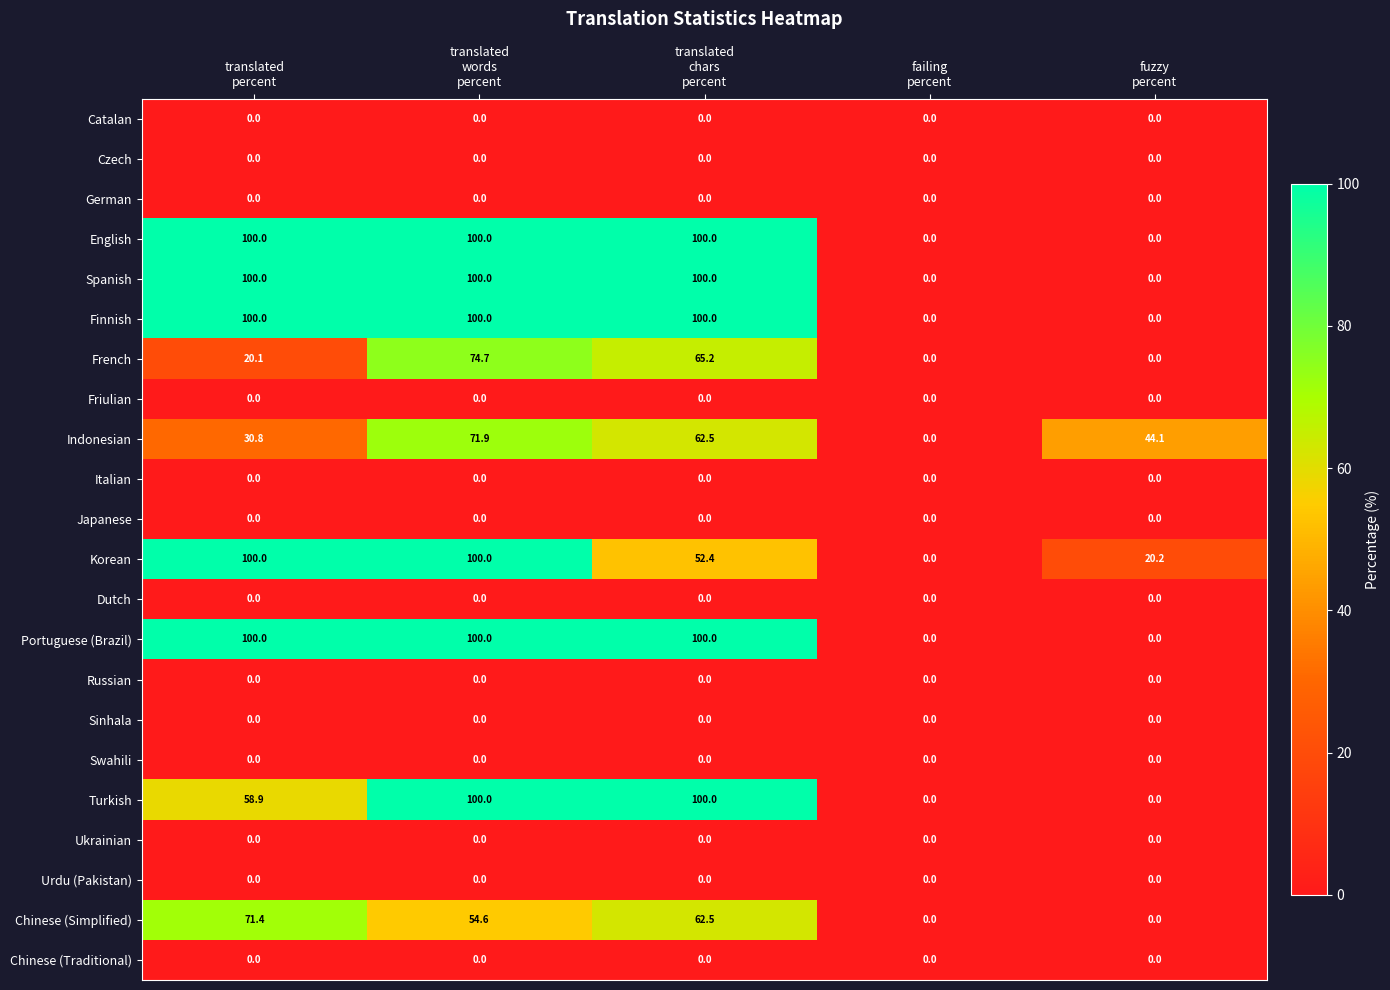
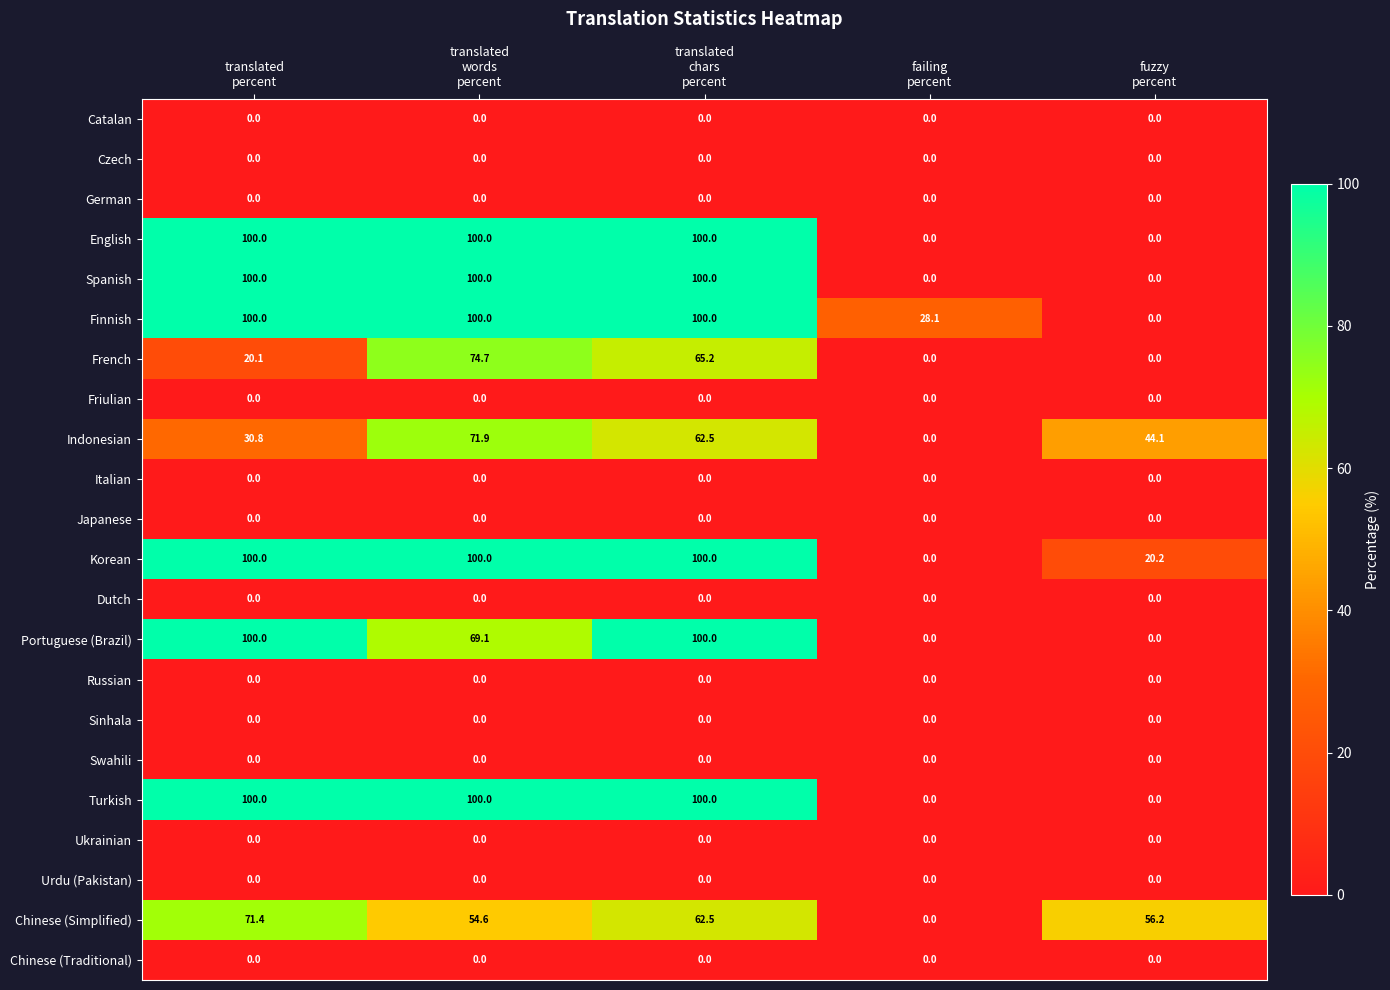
  {
    "Catalan": {
      "translated percent": 0.0,
      "translated words percent": 0.0,
      "translated chars percent": 0.0,
      "failing percent": 0.0,
      "fuzzy percent": 0.0
    },
    "Czech": {
      "translated percent": 0.0,
      "translated words percent": 0.0,
      "translated chars percent": 0.0,
      "failing percent": 0.0,
      "fuzzy percent": 0.0
    },
    "German": {
      "translated percent": 0.0,
      "translated words percent": 0.0,
      "translated chars percent": 0.0,
      "failing percent": 0.0,
      "fuzzy percent": 0.0
    },
    "English": {
      "translated percent": 100.0,
      "translated words percent": 100.0,
      "translated chars percent": 100.0,
      "failing percent": 0.0,
      "fuzzy percent": 0.0
    },
    "Spanish": {
      "translated percent": 100.0,
      "translated words percent": 100.0,
      "translated chars percent": 100.0,
      "failing percent": 0.0,
      "fuzzy percent": 0.0
    },
    "Finnish": {
      "translated percent": 100.0,
      "translated words percent": 100.0,
      "translated chars percent": 100.0,
-     "failing percent": 0.0,
+     "failing percent": 28.1,
      "fuzzy percent": 0.0
    },
    "French": {
      "translated percent": 20.1,
      "translated words percent": 74.7,
      "translated chars percent": 65.2,
      "failing percent": 0.0,
      "fuzzy percent": 0.0
    },
    "Friulian": {
      "translated percent": 0.0,
      "translated words percent": 0.0,
      "translated chars percent": 0.0,
      "failing percent": 0.0,
      "fuzzy percent": 0.0
    },
    "Indonesian": {
      "translated percent": 30.8,
      "translated words percent": 71.9,
      "translated chars percent": 62.5,
      "failing percent": 0.0,
      "fuzzy percent": 44.1
    },
    "Italian": {
      "translated percent": 0.0,
      "translated words percent": 0.0,
      "translated chars percent": 0.0,
      "failing percent": 0.0,
      "fuzzy percent": 0.0
    },
    "Japanese": {
      "translated percent": 0.0,
      "translated words percent": 0.0,
      "translated chars percent": 0.0,
      "failing percent": 0.0,
      "fuzzy percent": 0.0
    },
    "Korean": {
      "translated percent": 100.0,
      "translated words percent": 100.0,
-     "translated chars percent": 52.4,
+     "translated chars percent": 100.0,
      "failing percent": 0.0,
      "fuzzy percent": 20.2
    },
    "Dutch": {
      "translated percent": 0.0,
      "translated words percent": 0.0,
      "translated chars percent": 0.0,
      "failing percent": 0.0,
      "fuzzy percent": 0.0
    },
    "Portuguese (Brazil)": {
      "translated percent": 100.0,
-     "translated words percent": 100.0,
+     "translated words percent": 69.1,
      "translated chars percent": 100.0,
      "failing percent": 0.0,
      "fuzzy percent": 0.0
    },
    "Russian": {
      "translated percent": 0.0,
      "translated words percent": 0.0,
      "translated chars percent": 0.0,
      "failing percent": 0.0,
      "fuzzy percent": 0.0
    },
    "Sinhala": {
      "translated percent": 0.0,
      "translated words percent": 0.0,
      "translated chars percent": 0.0,
      "failing percent": 0.0,
      "fuzzy percent": 0.0
    },
    "Swahili": {
      "translated percent": 0.0,
      "translated words percent": 0.0,
      "translated chars percent": 0.0,
      "failing percent": 0.0,
      "fuzzy percent": 0.0
    },
    "Turkish": {
-     "translated percent": 58.9,
+     "translated percent": 100.0,
      "translated words percent": 100.0,
      "translated chars percent": 100.0,
      "failing percent": 0.0,
      "fuzzy percent": 0.0
    },
    "Ukrainian": {
      "translated percent": 0.0,
      "translated words percent": 0.0,
      "translated chars percent": 0.0,
      "failing percent": 0.0,
      "fuzzy percent": 0.0
    },
    "Urdu (Pakistan)": {
      "translated percent": 0.0,
      "translated words percent": 0.0,
      "translated chars percent": 0.0,
      "failing percent": 0.0,
      "fuzzy percent": 0.0
    },
    "Chinese (Simplified)": {
      "translated percent": 71.4,
      "translated words percent": 54.6,
      "translated chars percent": 62.5,
      "failing percent": 0.0,
-     "fuzzy percent": 0.0
+     "fuzzy percent": 56.2
    },
    "Chinese (Traditional)": {
      "translated percent": 0.0,
      "translated words percent": 0.0,
      "translated chars percent": 0.0,
      "failing percent": 0.0,
      "fuzzy percent": 0.0
    }
  }
